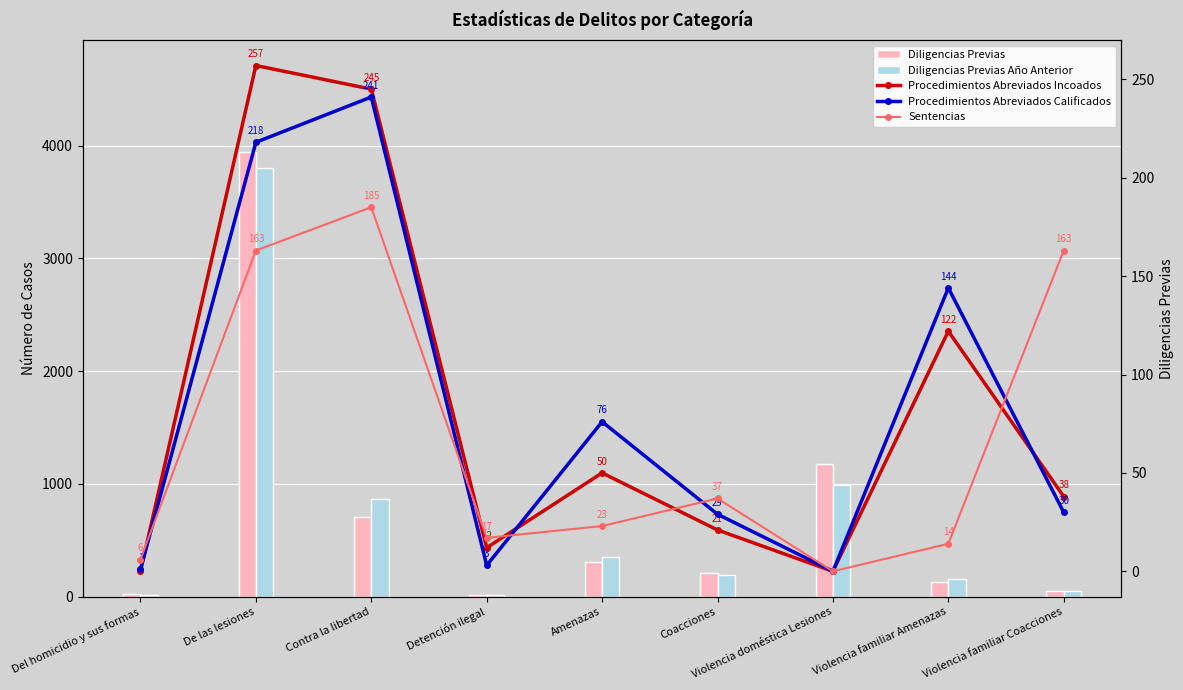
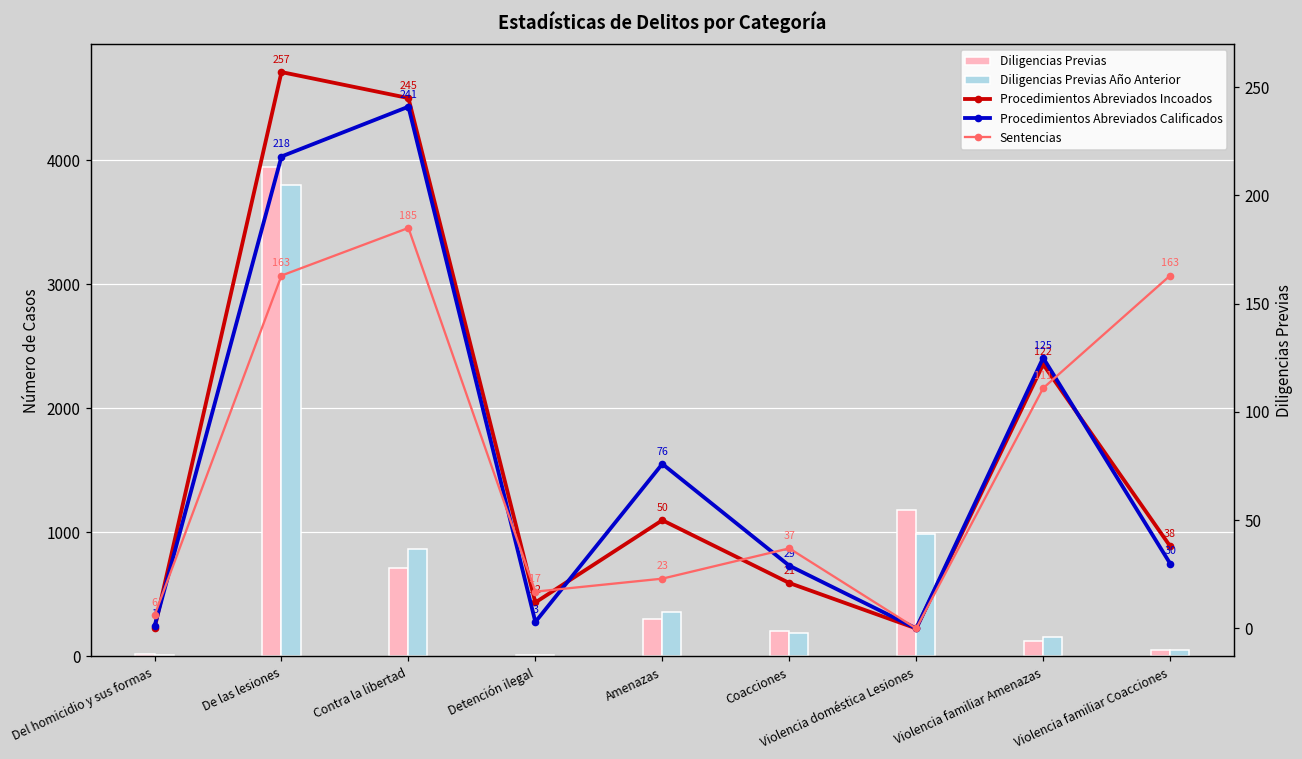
  {
    "Procedimientos Abreviados Incoados": {
      "De las lesiones": 257,
      "Amenazas": 50,
      "Violencia familiar Coacciones": 38
    },
    "Procedimientos Abreviados Calificados": {
      "De las lesiones": 218,
      "Amenazas": 76,
-     "Violencia familiar Amenazas": 144
+     "Violencia familiar Amenazas": 125
    },
    "Sentencias": {
      "Del homicidio y sus formas": 6,
      "De las lesiones": 163,
      "Contra la libertad": 185,
      "Detención ilegal": 17,
      "Amenazas": 23,
      "Coacciones": 37,
-     "Violencia familiar Amenazas": 14,
+     "Violencia familiar Amenazas": 111,
      "Violencia familiar Coacciones": 163
    }
  }
